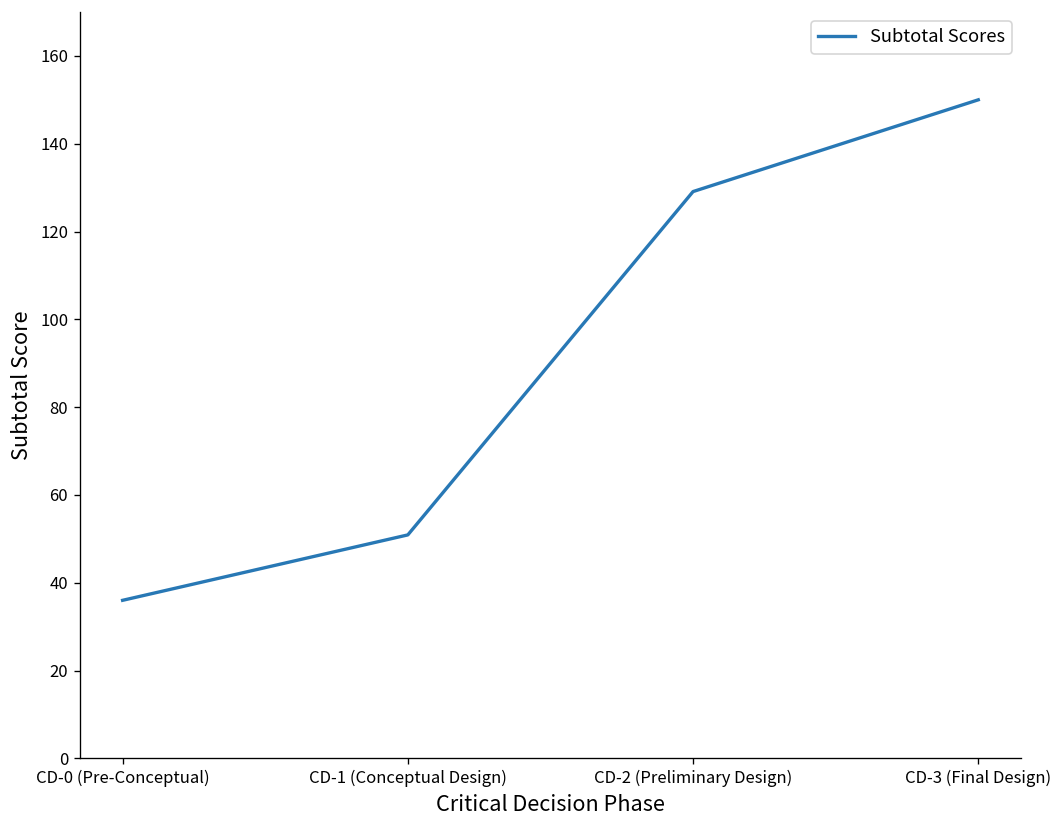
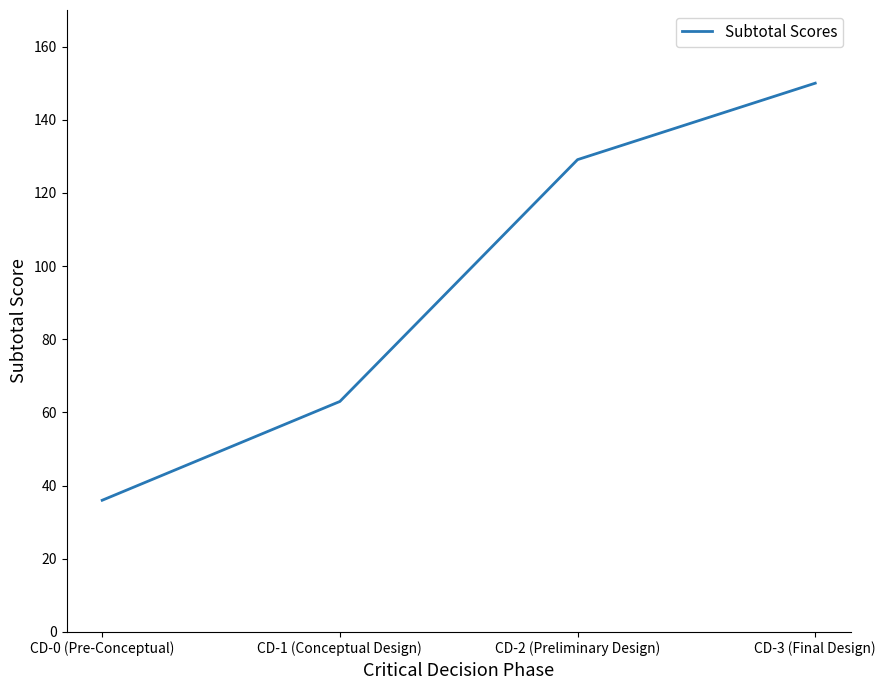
  {
    "CD-0 (Pre-Conceptual)": 36,
-   "CD-1 (Conceptual Design)": 51,
+   "CD-1 (Conceptual Design)": 63,
    "CD-2 (Preliminary Design)": 129,
    "CD-3 (Final Design)": 150
  }
